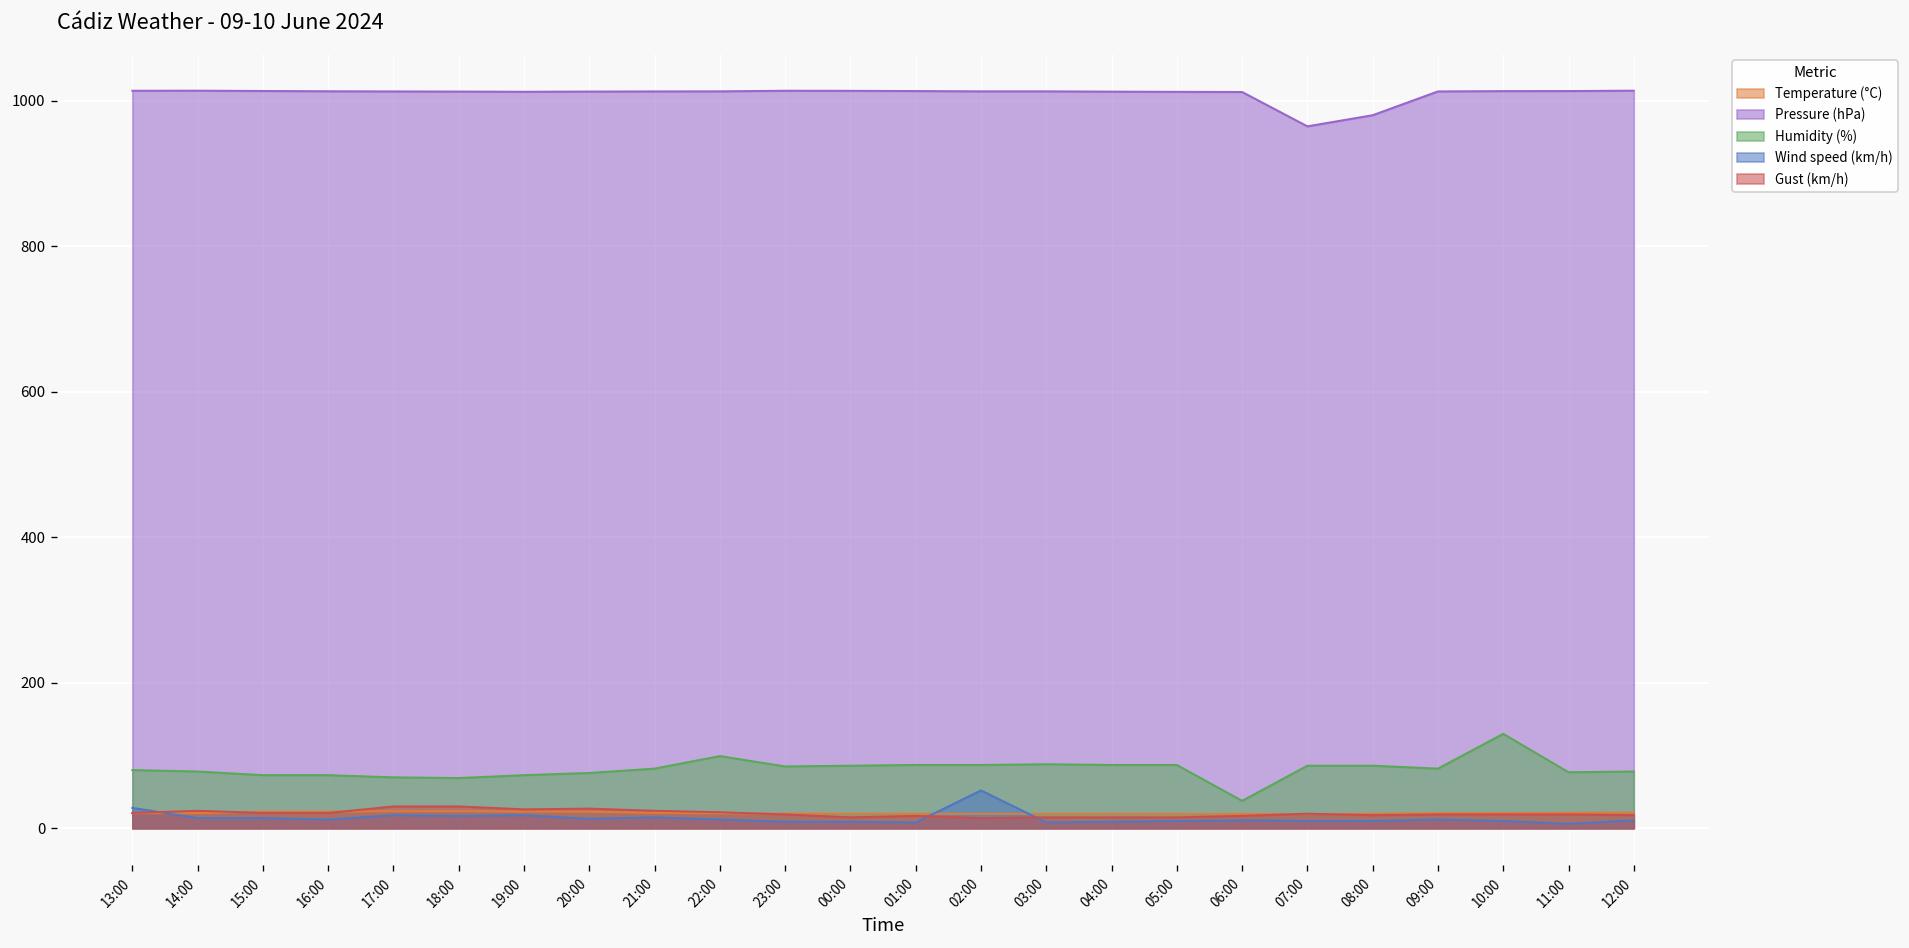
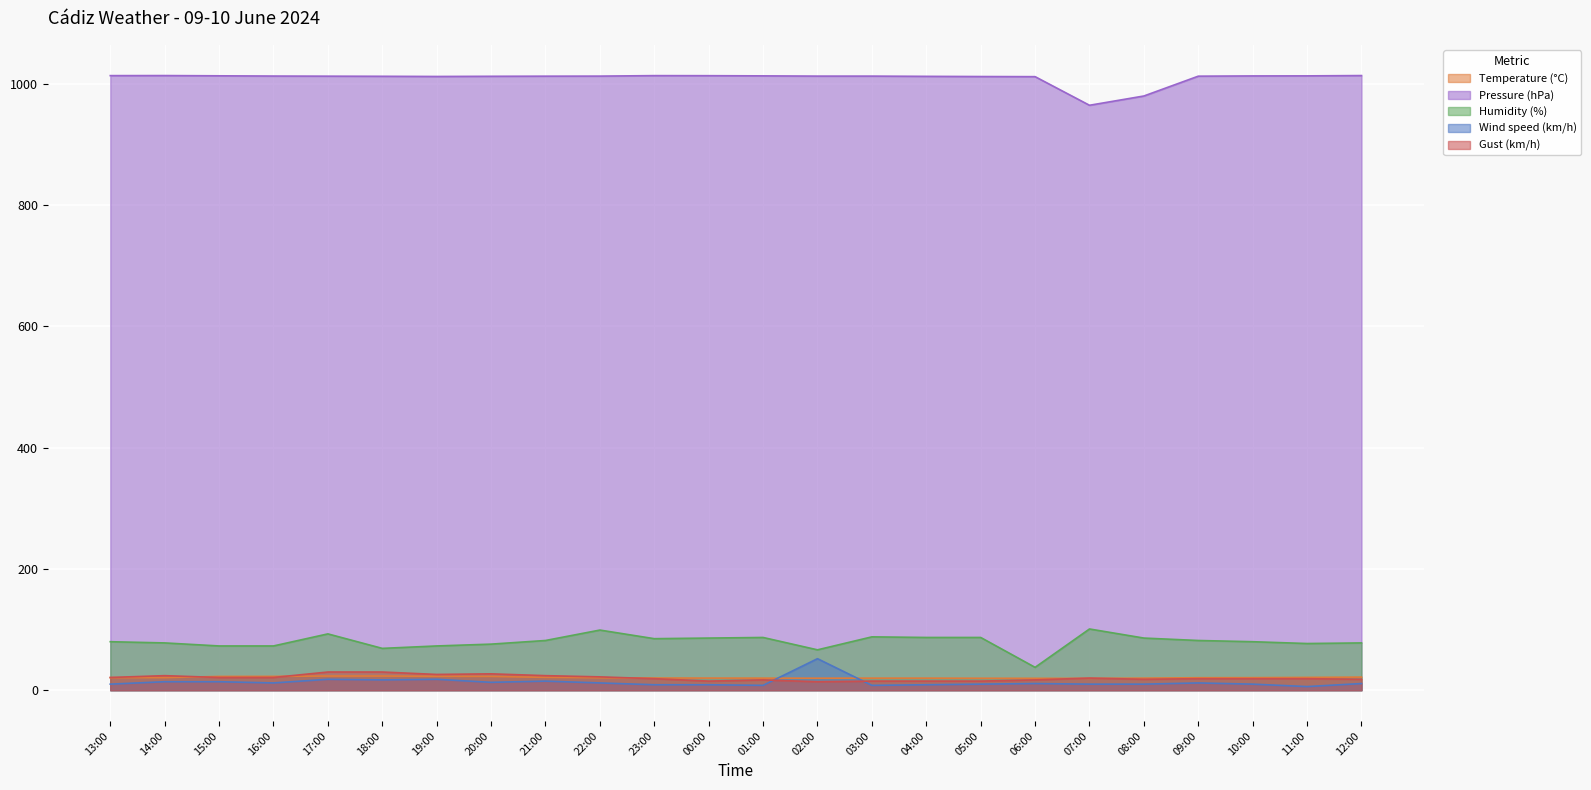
  {
    "Pressure (hPa)": {
      "13:00": 1010,
      "14:00": 1010,
      "15:00": 1010,
      "16:00": 1010,
      "17:00": 1010,
      "18:00": 1010,
      "19:00": 1010,
      "20:00": 1010,
      "21:00": 1010,
      "22:00": 1010,
      "23:00": 1010,
      "00:00": 1010,
      "01:00": 1010,
      "02:00": 1010,
      "03:00": 1010,
      "04:00": 1010,
      "05:00": 1010,
      "06:00": 1010,
      "07:00": 960,
      "08:00": 980,
      "09:00": 1010,
      "10:00": 1010,
      "11:00": 1010,
      "12:00": 1010
    },
    "Humidity (%)": {
      "13:00": 80,
      "14:00": 80,
      "15:00": 70,
      "16:00": 70,
-     "17:00": 70,
+     "17:00": 90,
      "18:00": 70,
      "19:00": 70,
      "20:00": 80,
      "21:00": 80,
      "22:00": 100,
      "23:00": 90,
      "00:00": 90,
      "01:00": 90,
-     "02:00": 90,
+     "02:00": 70,
      "03:00": 90,
      "04:00": 90,
      "05:00": 90,
      "06:00": 40,
-     "07:00": 90,
+     "07:00": 100,
      "08:00": 90,
      "09:00": 80,
-     "10:00": 130,
+     "10:00": 80,
      "11:00": 80,
      "12:00": 80
    },
    "Wind speed (km/h)": {
-     "13:00": 30,
+     "13:00": 10,
      "14:00": 10,
      "15:00": 10,
      "16:00": 10,
      "17:00": 20,
      "18:00": 20,
      "19:00": 20,
      "20:00": 10,
      "21:00": 20,
      "22:00": 10,
      "23:00": 10,
      "00:00": 10,
      "01:00": 10,
      "02:00": 50,
      "03:00": 10,
      "04:00": 10,
      "05:00": 10,
      "06:00": 10,
      "07:00": 10,
      "08:00": 10,
      "09:00": 10,
      "10:00": 10,
      "11:00": 10,
      "12:00": 10
    }
  }
